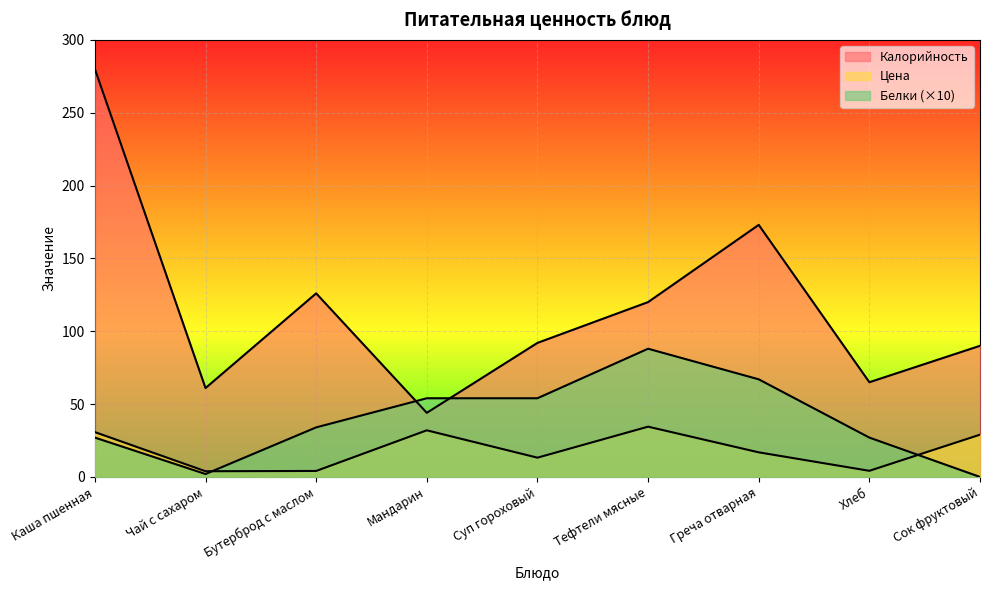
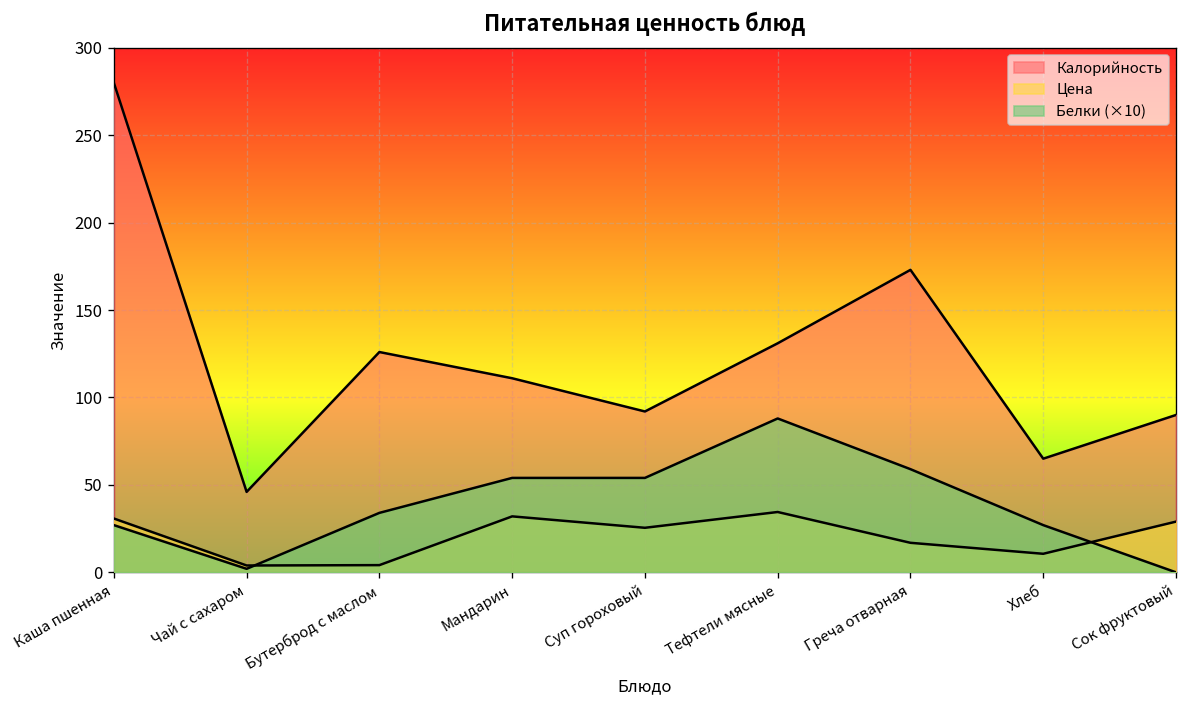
  {
    "Калорийность": {
      "Каша пшенная": 280,
-     "Чай с сахаром": 61,
+     "Чай с сахаром": 46,
      "Бутерброд с маслом": 126,
-     "Мандарин": 44,
+     "Мандарин": 111,
      "Суп гороховый": 92,
-     "Тефтели мясные": 120,
+     "Тефтели мясные": 131,
      "Греча отварная": 173,
      "Хлеб": 65,
      "Сок фруктовый": 90
    },
    "Цена": {
      "Каша пшенная": 31,
      "Чай с сахаром": 4,
      "Бутерброд с маслом": 4,
      "Мандарин": 32,
-     "Суп гороховый": 13,
+     "Суп гороховый": 25,
      "Тефтели мясные": 35,
      "Греча отварная": 17,
-     "Хлеб": 4,
+     "Хлеб": 11,
      "Сок фруктовый": 29
    },
    "Белки (×10)": {
      "Каша пшенная": 27,
      "Чай с сахаром": 2,
      "Бутерброд с маслом": 34,
      "Мандарин": 54,
      "Суп гороховый": 54,
      "Тефтели мясные": 88,
-     "Греча отварная": 67,
+     "Греча отварная": 59,
      "Хлеб": 27,
      "Сок фруктовый": 0
    }
  }
